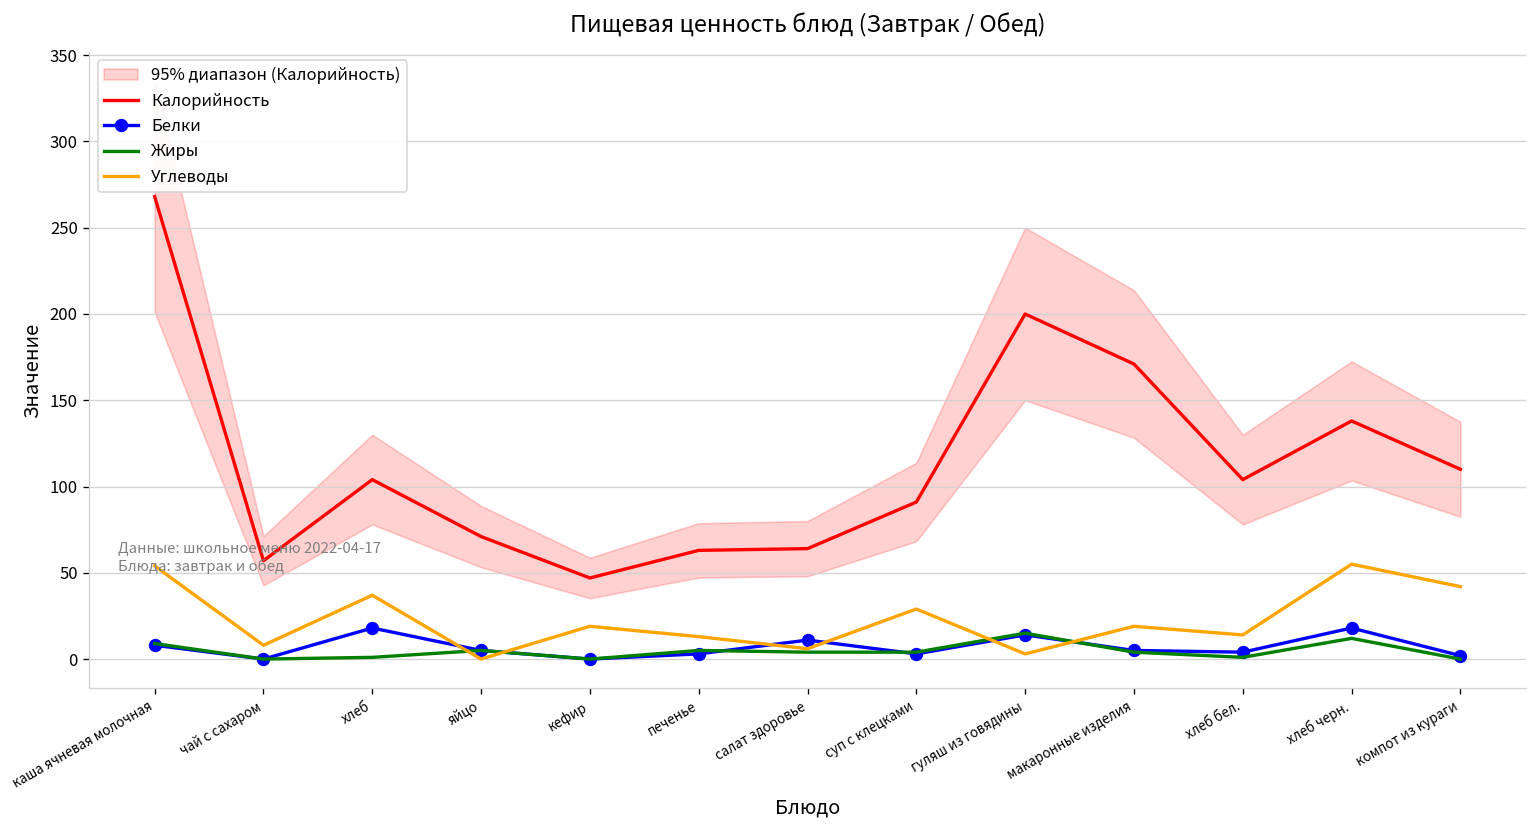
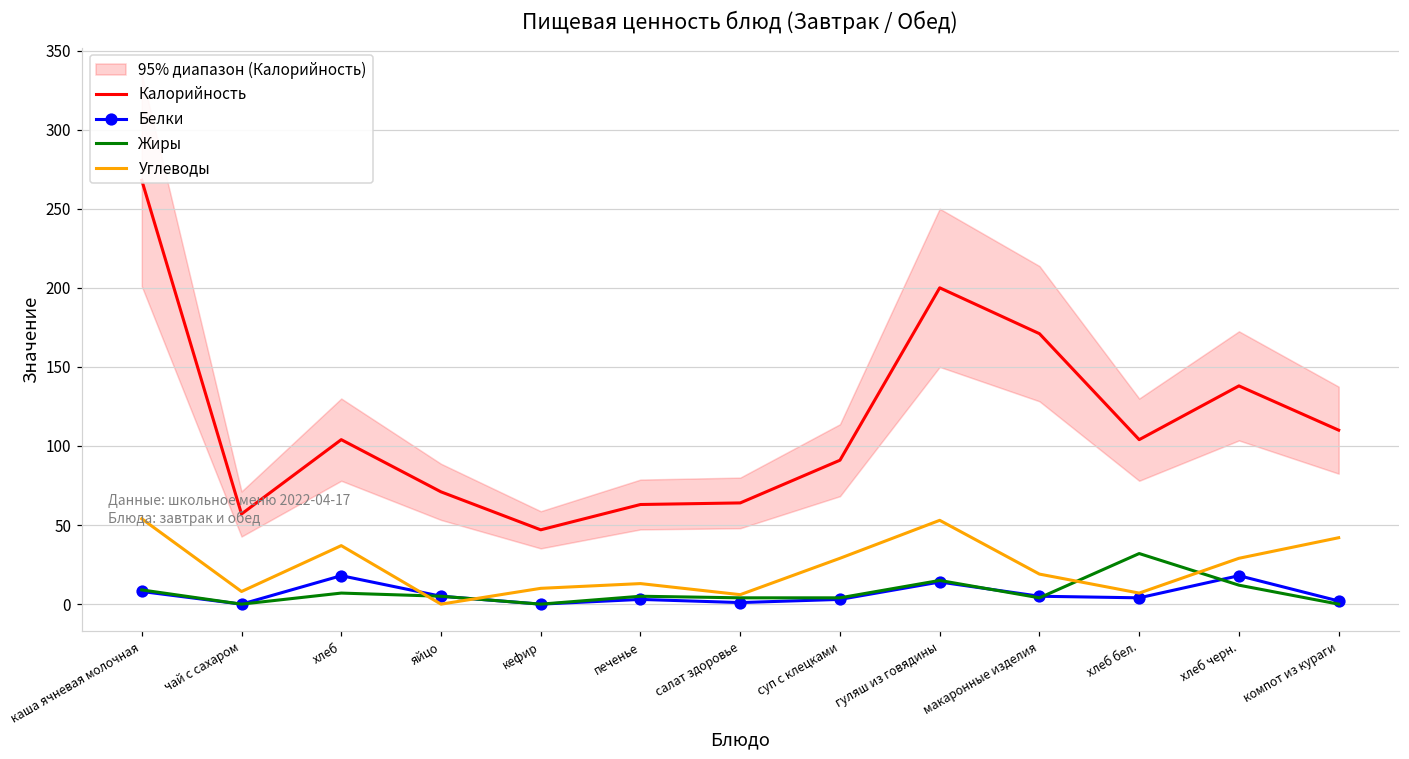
  {
    "Белки": {
      "хлеб": 18,
      "печенье": 3,
-     "салат здоровье": 11,
+     "салат здоровье": 1,
      "хлеб бел.": 4,
      "хлеб черн.": 18,
      "компот из кураги": 2
    },
    "Жиры": {
-     "хлеб": 1,
+     "хлеб": 7,
      "печенье": 5,
      "салат здоровье": 4,
-     "хлеб бел.": 1,
+     "хлеб бел.": 32,
      "хлеб черн.": 12,
      "компот из кураги": 0
    },
    "Углеводы": {
      "чай с сахаром": 8,
      "хлеб": 37,
      "яйцо": 0,
-     "кефир": 19,
+     "кефир": 10,
      "печенье": 13,
      "салат здоровье": 6,
      "суп с клецками": 29,
-     "гуляш из говядины": 3,
+     "гуляш из говядины": 53,
      "макаронные изделия": 19,
-     "хлеб бел.": 14,
-     "хлеб черн.": 55,
+     "хлеб бел.": 7,
+     "хлеб черн.": 29,
      "компот из кураги": 42
    }
  }
